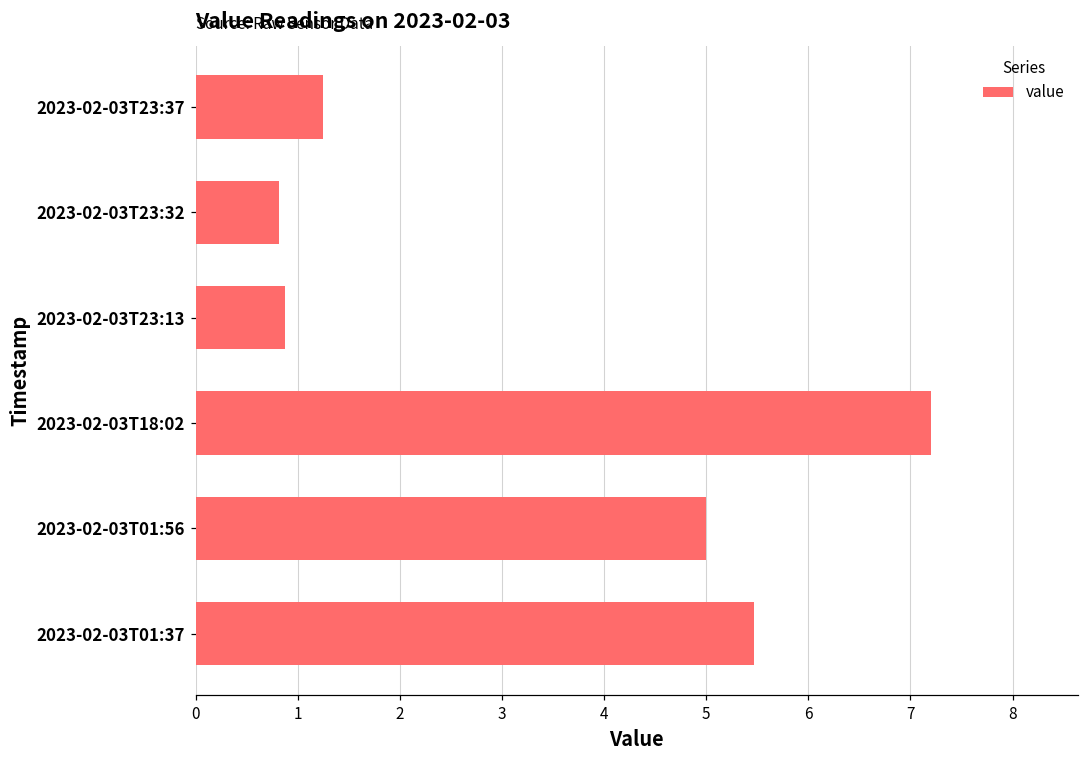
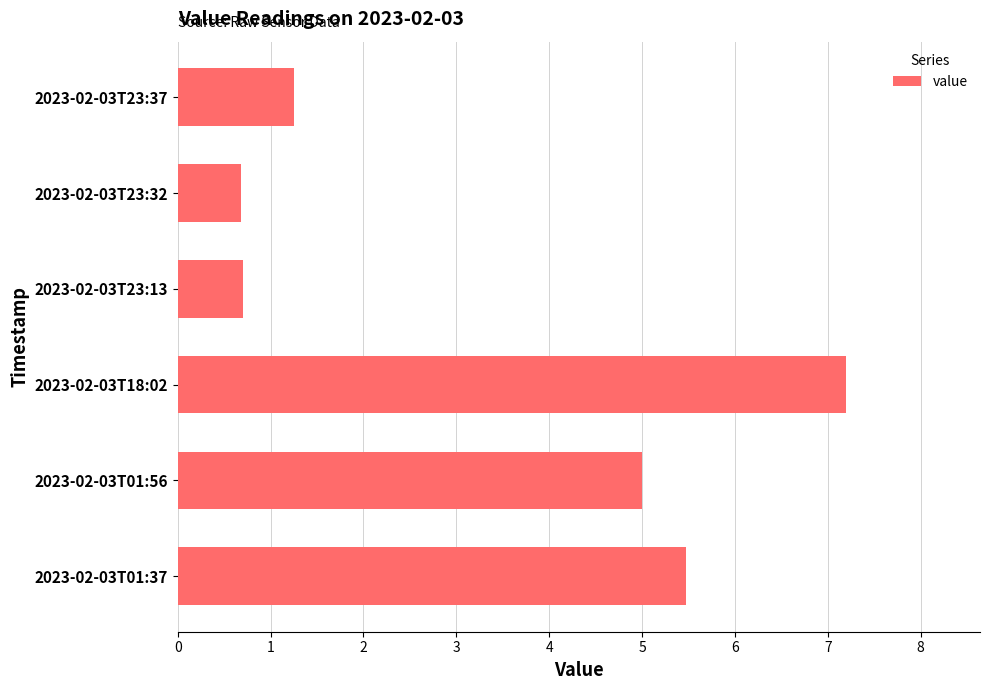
  {
    "2023-02-03T23:37": 1.3,
-   "2023-02-03T23:32": 0.8,
-   "2023-02-03T23:13": 0.9,
+   "2023-02-03T23:32": 0.7,
+   "2023-02-03T23:13": 0.7,
    "2023-02-03T18:02": 7.2,
    "2023-02-03T01:56": 5.0,
    "2023-02-03T01:37": 5.5
  }
